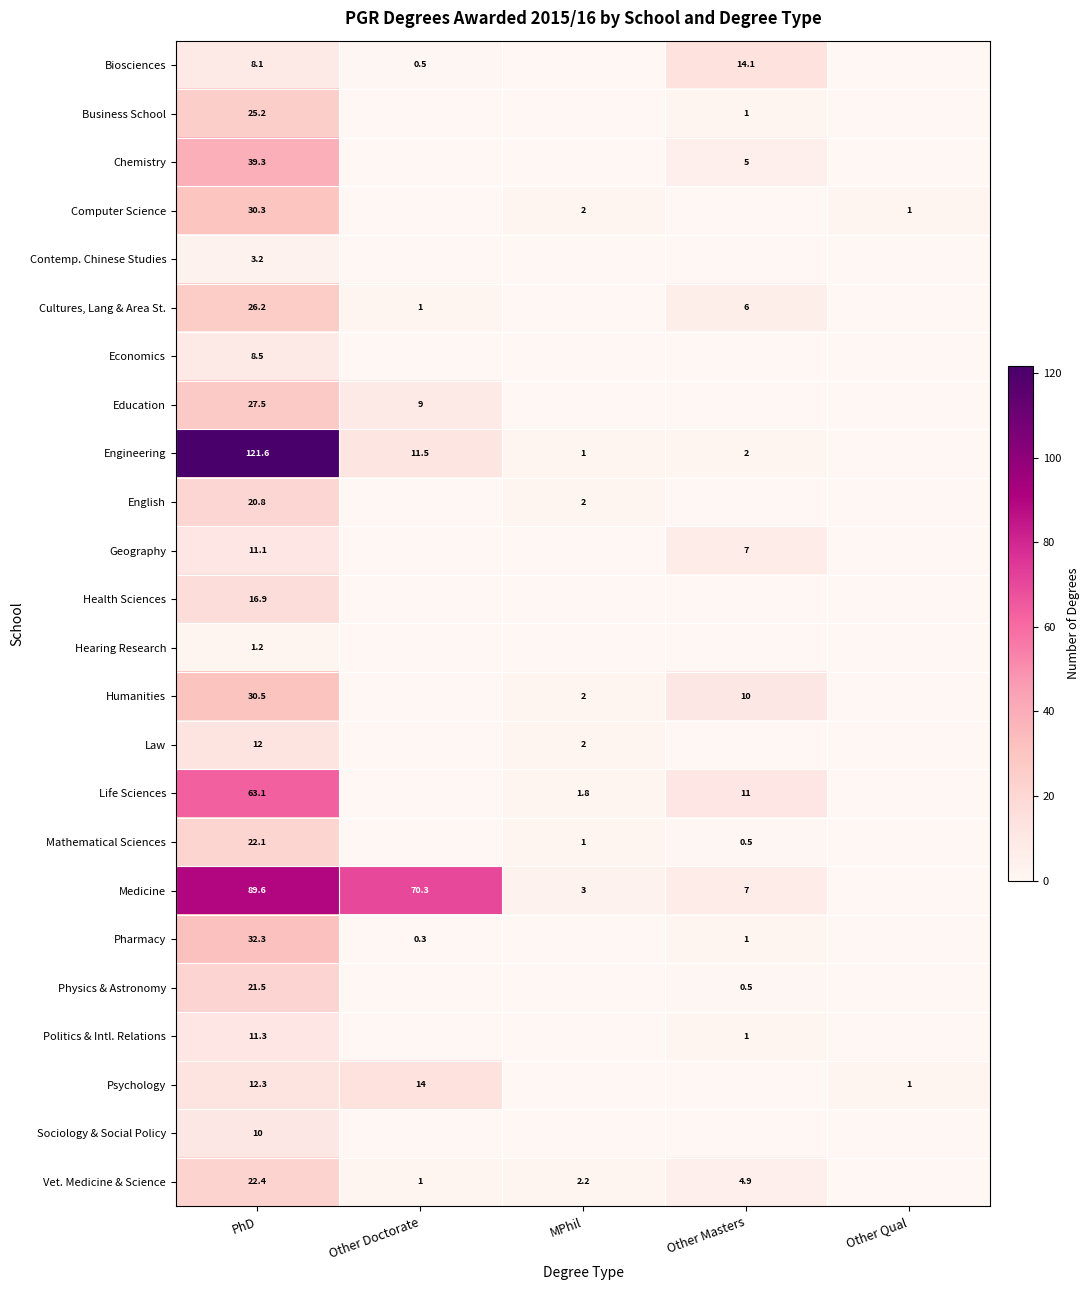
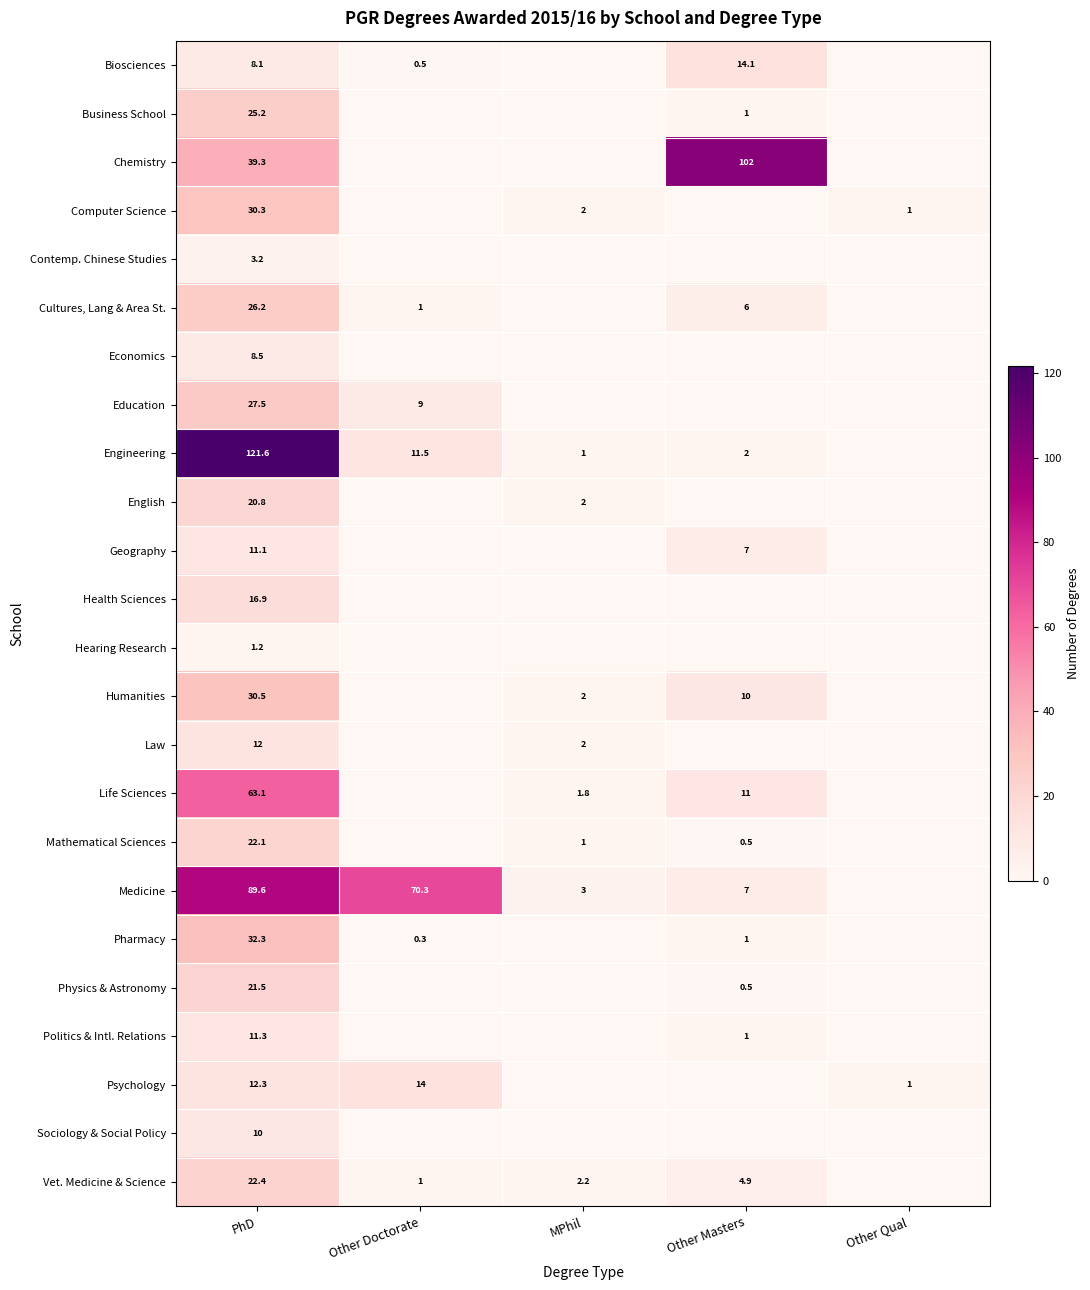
  {
    "Biosciences": {
      "PhD": 8.1,
      "Other Doctorate": 0.5,
      "Other Masters": 14.1
    },
    "Business School": {
      "PhD": 25.2,
      "Other Masters": 1
    },
    "Chemistry": {
      "PhD": 39.3,
-     "Other Masters": 5
+     "Other Masters": 102
    },
    "Computer Science": {
      "PhD": 30.3,
      "MPhil": 2,
      "Other Qual": 1
    },
    "Contemp. Chinese Studies": {
      "PhD": 3.2
    },
    "Cultures, Lang & Area St.": {
      "PhD": 26.2,
      "Other Doctorate": 1,
      "Other Masters": 6
    },
    "Economics": {
      "PhD": 8.5
    },
    "Education": {
      "PhD": 27.5,
      "Other Doctorate": 9
    },
    "Engineering": {
      "PhD": 121.6,
      "Other Doctorate": 11.5,
      "MPhil": 1,
      "Other Masters": 2
    },
    "English": {
      "PhD": 20.8,
      "MPhil": 2
    },
    "Geography": {
      "PhD": 11.1,
      "Other Masters": 7
    },
    "Health Sciences": {
      "PhD": 16.9
    },
    "Hearing Research": {
      "PhD": 1.2
    },
    "Humanities": {
      "PhD": 30.5,
      "MPhil": 2,
      "Other Masters": 10
    },
    "Law": {
      "PhD": 12,
      "MPhil": 2
    },
    "Life Sciences": {
      "PhD": 63.1,
      "MPhil": 1.8,
      "Other Masters": 11
    },
    "Mathematical Sciences": {
      "PhD": 22.1,
      "MPhil": 1,
      "Other Masters": 0.5
    },
    "Medicine": {
      "PhD": 89.6,
      "Other Doctorate": 70.3,
      "MPhil": 3,
      "Other Masters": 7
    },
    "Pharmacy": {
      "PhD": 32.3,
      "Other Doctorate": 0.3,
      "Other Masters": 1
    },
    "Physics & Astronomy": {
      "PhD": 21.5,
      "Other Masters": 0.5
    },
    "Politics & Intl. Relations": {
      "PhD": 11.3,
      "Other Masters": 1
    },
    "Psychology": {
      "PhD": 12.3,
      "Other Doctorate": 14,
      "Other Qual": 1
    },
    "Sociology & Social Policy": {
      "PhD": 10
    },
    "Vet. Medicine & Science": {
      "PhD": 22.4,
      "Other Doctorate": 1,
      "MPhil": 2.2,
      "Other Masters": 4.9
    }
  }
